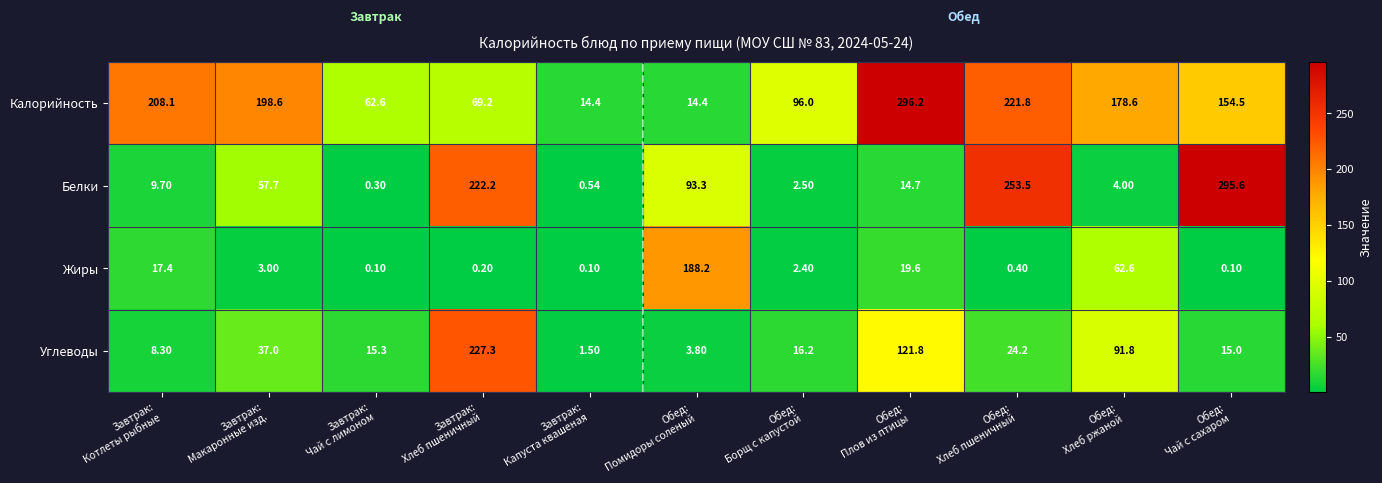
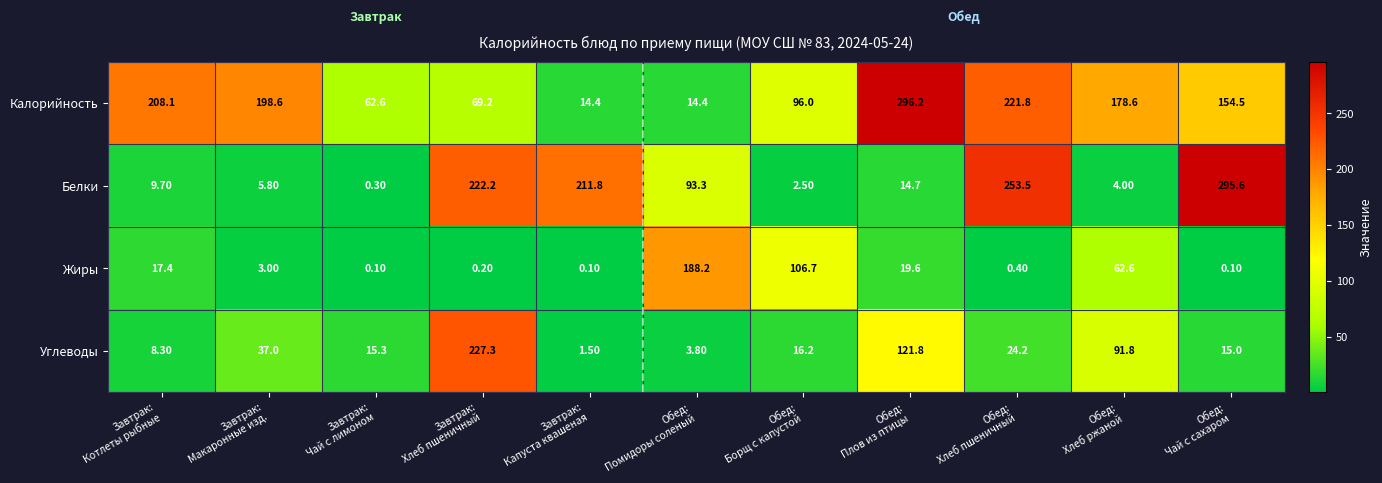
  {
    "Калорийность": {
      "Завтрак: Котлеты рыбные": 208.1,
      "Завтрак: Макаронные изд.": 198.6,
      "Завтрак: Чай с лимоном": 62.6,
      "Завтрак: Хлеб пшеничный": 69.2,
      "Завтрак: Капуста квашеная": 14.4,
      "Обед: Помидоры соленый": 14.4,
      "Обед: Борщ с капустой": 96.0,
      "Обед: Плов из птицы": 296.2,
      "Обед: Хлеб пшеничный": 221.8,
      "Обед: Хлеб ржаной": 178.6,
      "Обед: Чай с сахаром": 154.5
    },
    "Белки": {
      "Завтрак: Котлеты рыбные": 9.70,
-     "Завтрак: Макаронные изд.": 57.7,
+     "Завтрак: Макаронные изд.": 5.80,
      "Завтрак: Чай с лимоном": 0.30,
      "Завтрак: Хлеб пшеничный": 222.2,
-     "Завтрак: Капуста квашеная": 0.54,
+     "Завтрак: Капуста квашеная": 211.8,
      "Обед: Помидоры соленый": 93.3,
      "Обед: Борщ с капустой": 2.50,
      "Обед: Плов из птицы": 14.7,
      "Обед: Хлеб пшеничный": 253.5,
      "Обед: Хлеб ржаной": 4.00,
      "Обед: Чай с сахаром": 295.6
    },
    "Жиры": {
      "Завтрак: Котлеты рыбные": 17.4,
      "Завтрак: Макаронные изд.": 3.00,
      "Завтрак: Чай с лимоном": 0.10,
      "Завтрак: Хлеб пшеничный": 0.20,
      "Завтрак: Капуста квашеная": 0.10,
      "Обед: Помидоры соленый": 188.2,
-     "Обед: Борщ с капустой": 2.40,
+     "Обед: Борщ с капустой": 106.7,
      "Обед: Плов из птицы": 19.6,
      "Обед: Хлеб пшеничный": 0.40,
      "Обед: Хлеб ржаной": 62.6,
      "Обед: Чай с сахаром": 0.10
    },
    "Углеводы": {
      "Завтрак: Котлеты рыбные": 8.30,
      "Завтрак: Макаронные изд.": 37.0,
      "Завтрак: Чай с лимоном": 15.3,
      "Завтрак: Хлеб пшеничный": 227.3,
      "Завтрак: Капуста квашеная": 1.50,
      "Обед: Помидоры соленый": 3.80,
      "Обед: Борщ с капустой": 16.2,
      "Обед: Плов из птицы": 121.8,
      "Обед: Хлеб пшеничный": 24.2,
      "Обед: Хлеб ржаной": 91.8,
      "Обед: Чай с сахаром": 15.0
    }
  }
